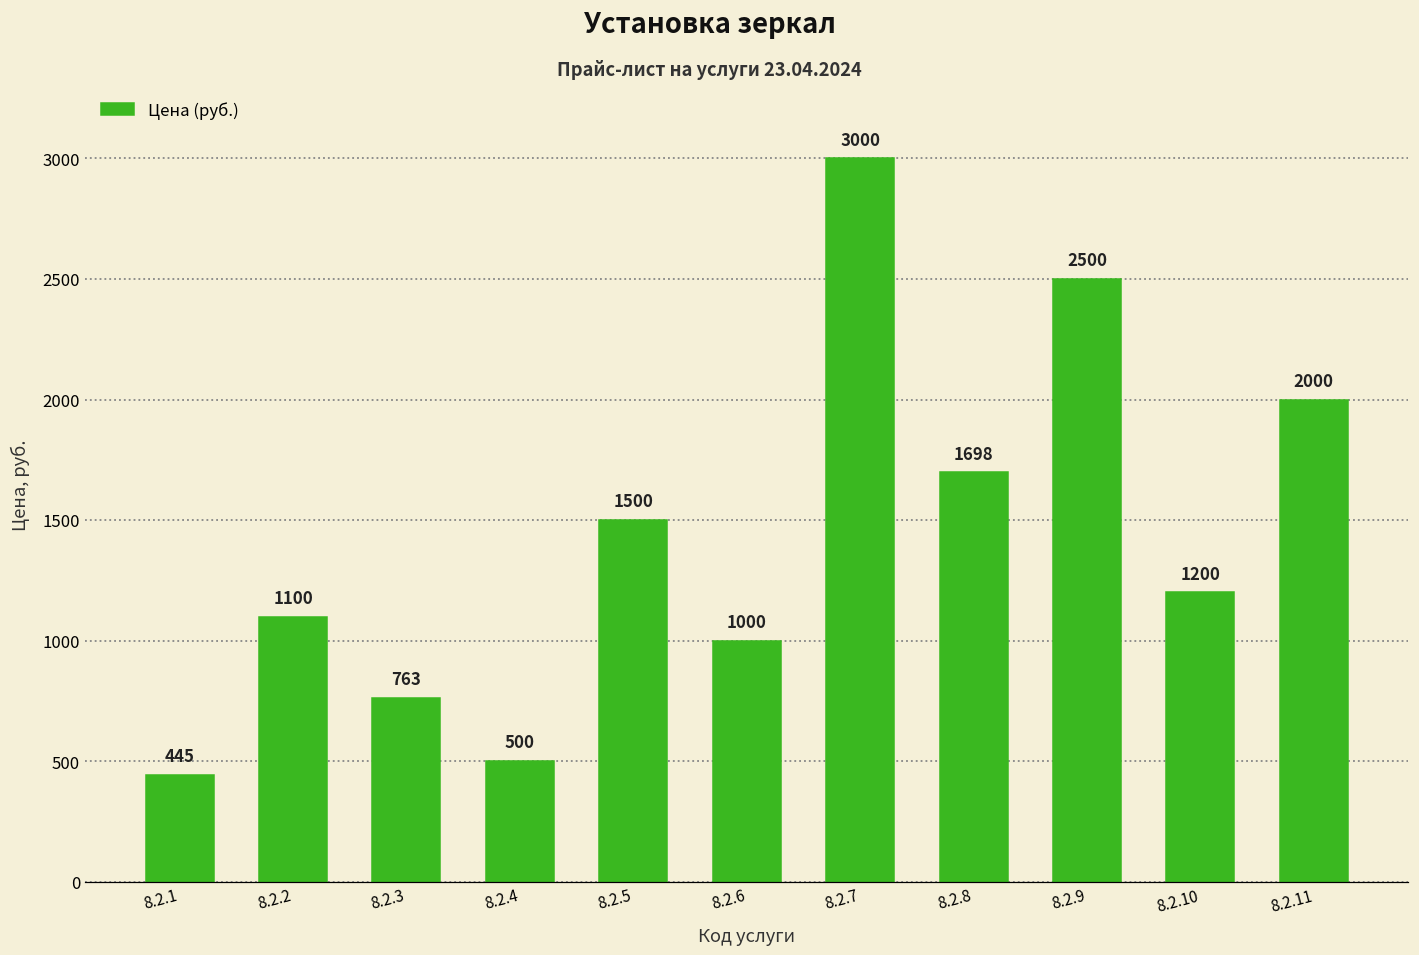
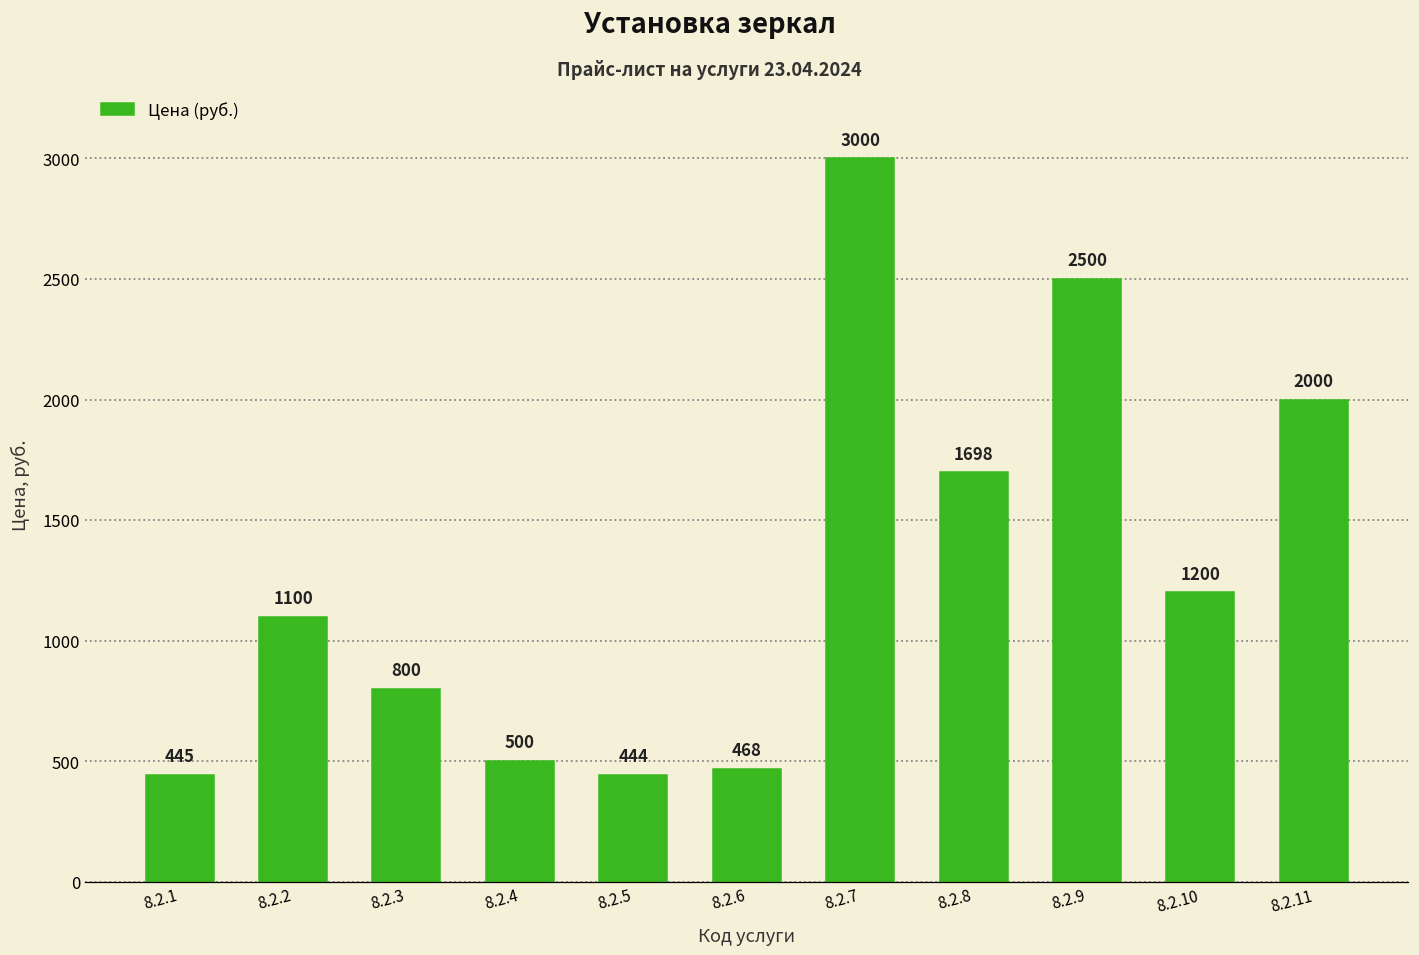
  {
    "8.2.1": 445,
    "8.2.2": 1100,
-   "8.2.3": 763,
+   "8.2.3": 800,
    "8.2.4": 500,
-   "8.2.5": 1500,
-   "8.2.6": 1000,
+   "8.2.5": 444,
+   "8.2.6": 468,
    "8.2.7": 3000,
    "8.2.8": 1698,
    "8.2.9": 2500,
    "8.2.10": 1200,
    "8.2.11": 2000
  }
